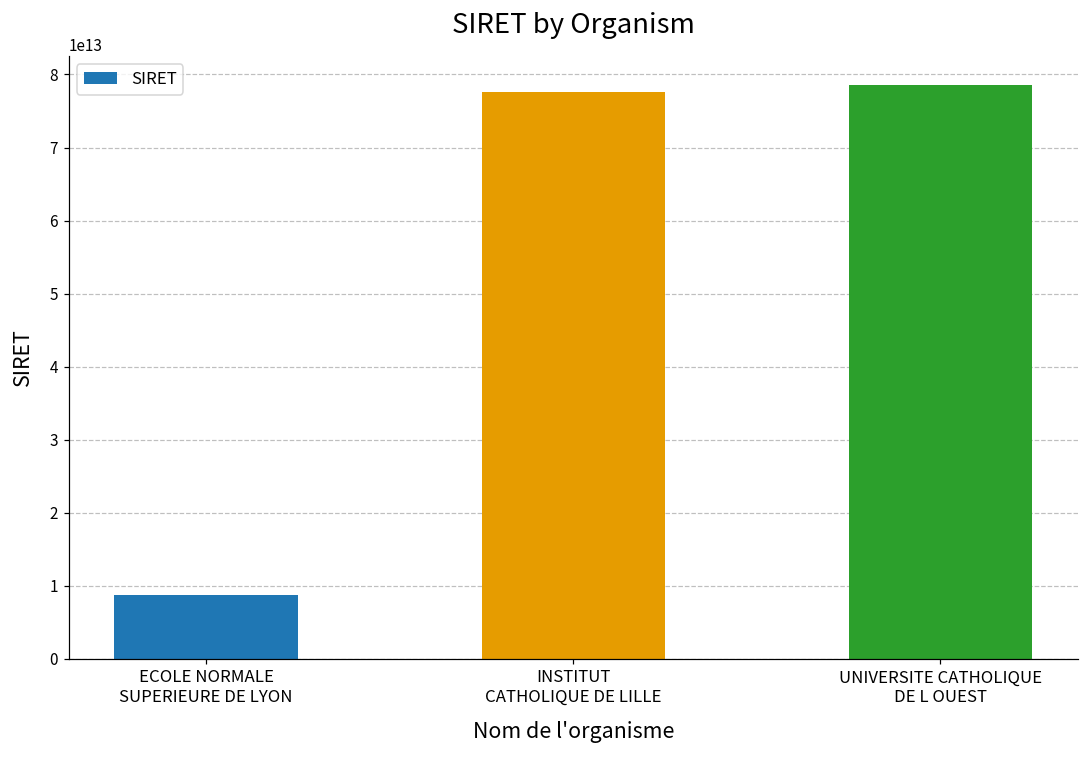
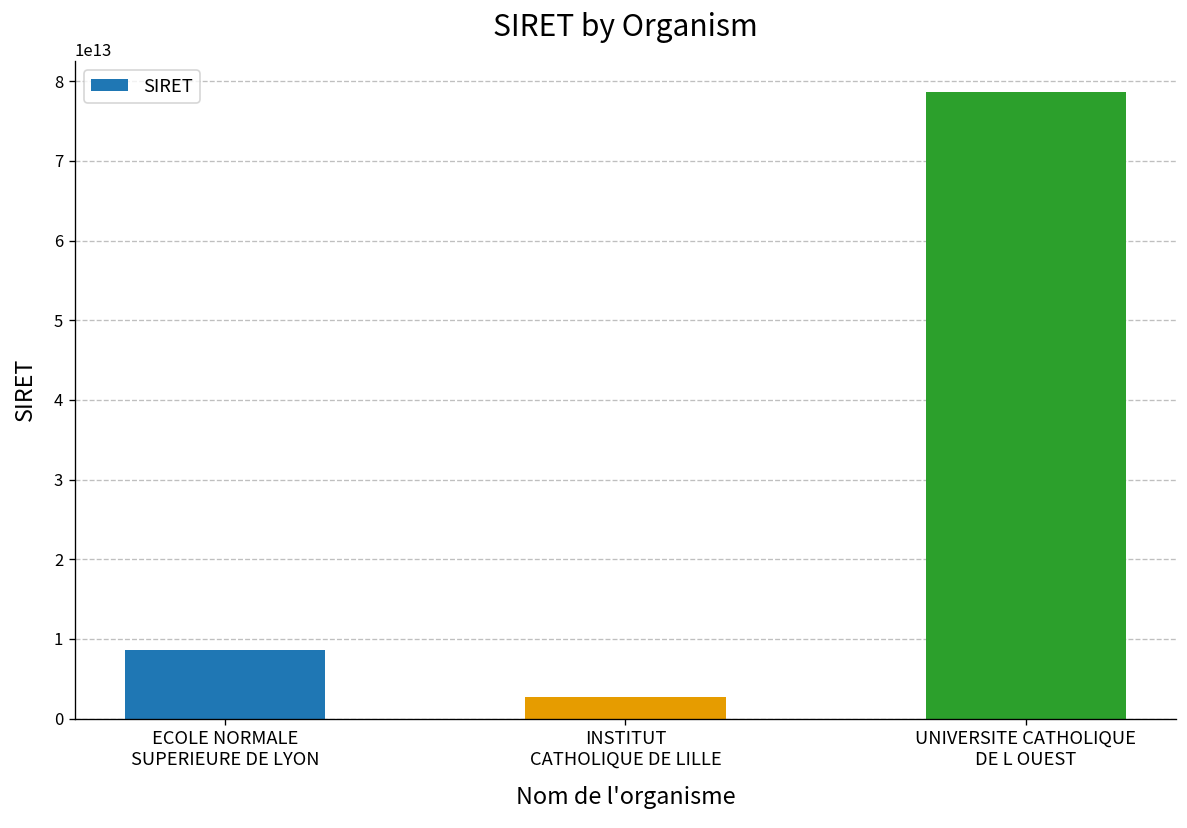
  {
    "ECOLE NORMALE SUPERIEURE DE LYON": 9000000000000,
-   "INSTITUT CATHOLIQUE DE LILLE": 78000000000000,
+   "INSTITUT CATHOLIQUE DE LILLE": 3000000000000,
    "UNIVERSITE CATHOLIQUE DE L OUEST": 79000000000000
  }
